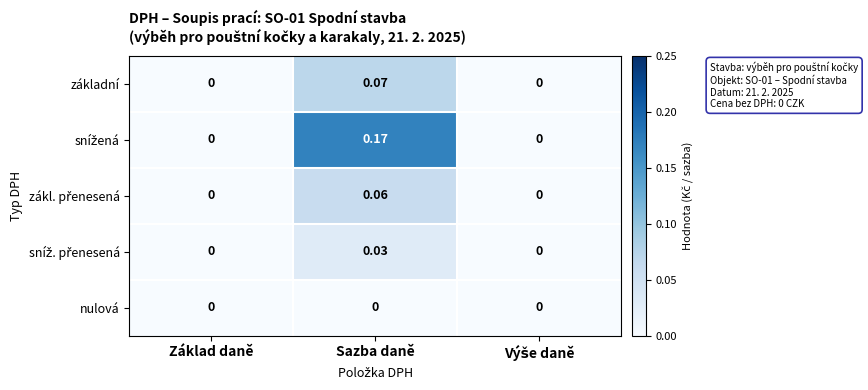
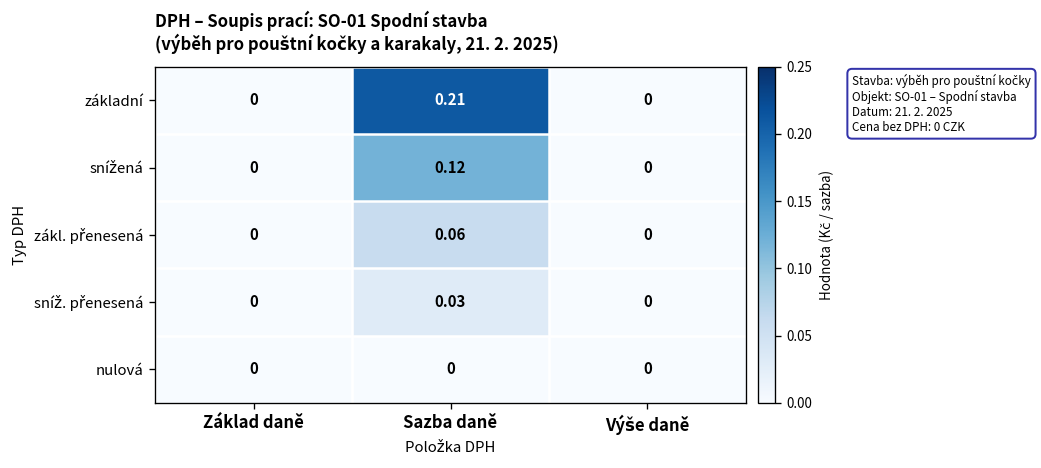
  {
    "základní": {
      "Základ daně": 0,
-     "Sazba daně": 0.07,
+     "Sazba daně": 0.21,
      "Výše daně": 0
    },
    "snížená": {
      "Základ daně": 0,
-     "Sazba daně": 0.17,
+     "Sazba daně": 0.12,
      "Výše daně": 0
    },
    "zákl. přenesená": {
      "Základ daně": 0,
      "Sazba daně": 0.06,
      "Výše daně": 0
    },
    "sníž. přenesená": {
      "Základ daně": 0,
      "Sazba daně": 0.03,
      "Výše daně": 0
    },
    "nulová": {
      "Základ daně": 0,
      "Sazba daně": 0,
      "Výše daně": 0
    }
  }
